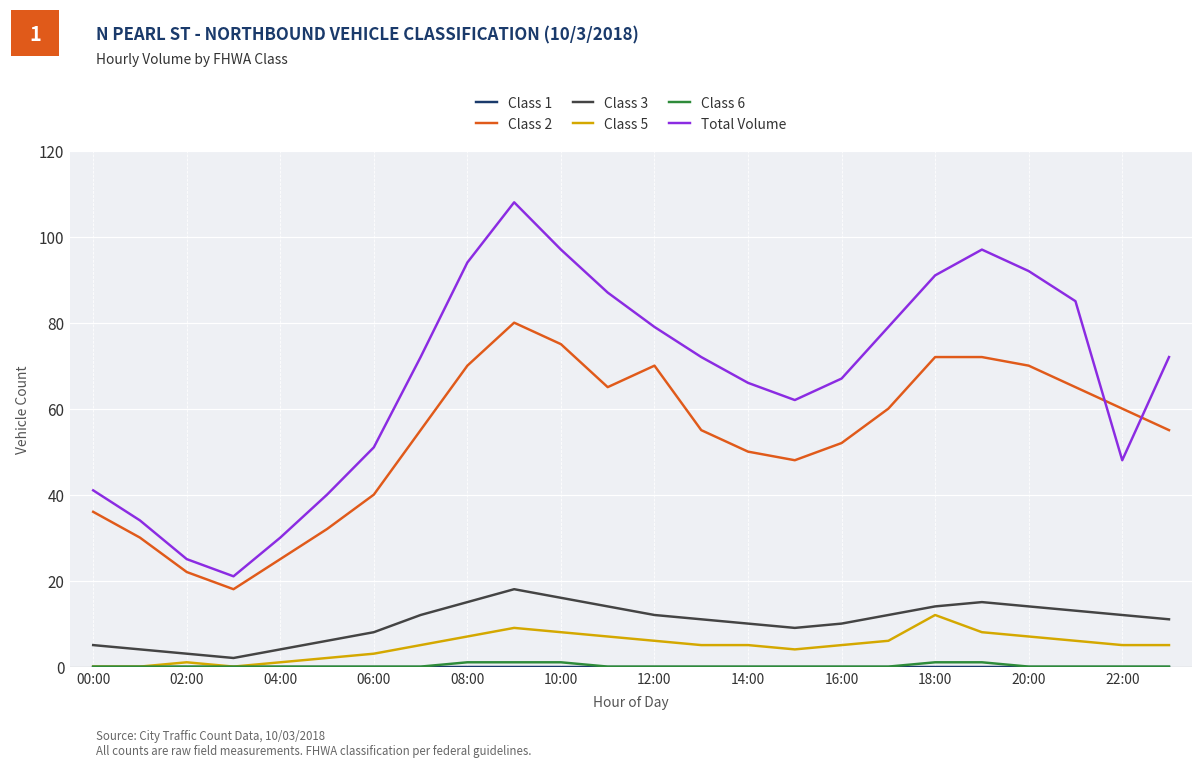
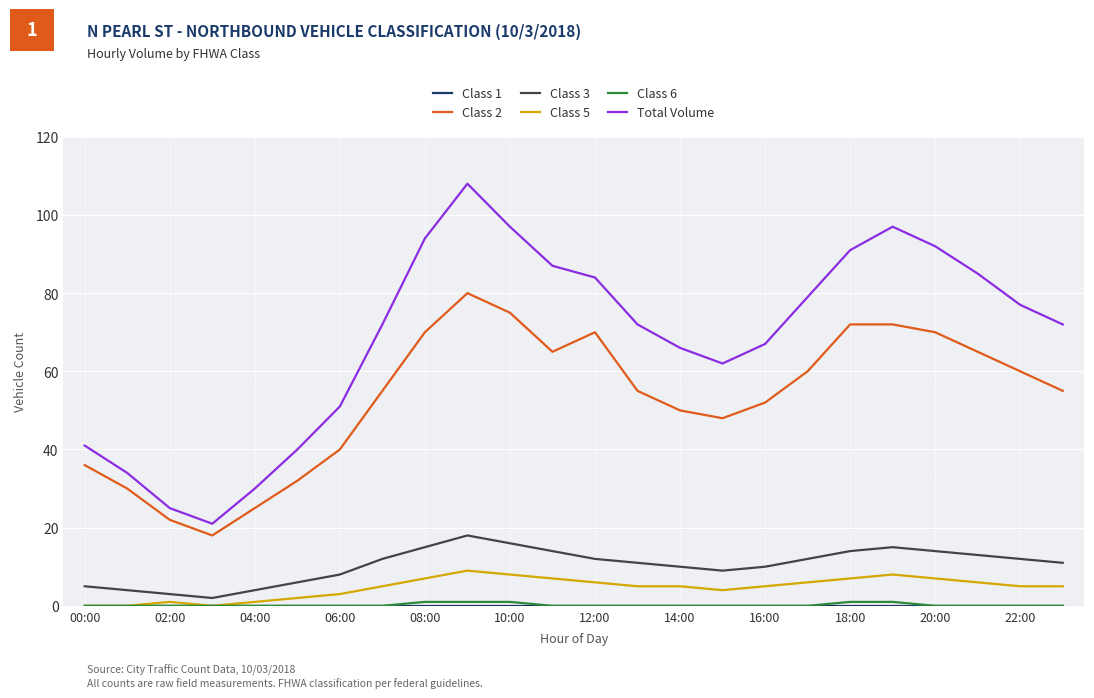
  {
    "Class 2": {
      "00:00": 36,
      "02:00": 22,
      "04:00": 25,
      "06:00": 40,
      "08:00": 70,
      "10:00": 75,
      "12:00": 70,
      "14:00": 50,
      "16:00": 52,
      "18:00": 72,
      "20:00": 70,
      "22:00": 60
    },
    "Class 5": {
      "02:00": 1,
      "04:00": 1,
      "06:00": 3,
      "08:00": 7,
      "10:00": 8,
      "12:00": 6,
      "14:00": 5,
      "16:00": 5,
-     "18:00": 12,
+     "18:00": 7,
      "20:00": 7,
      "22:00": 5
    },
    "Class 6": {
      "08:00": 1,
      "10:00": 1,
      "18:00": 1
    },
    "Total Volume": {
      "00:00": 41,
      "02:00": 25,
      "04:00": 30,
      "06:00": 51,
      "08:00": 94,
      "10:00": 97,
-     "12:00": 79,
+     "12:00": 84,
      "14:00": 66,
      "16:00": 67,
      "18:00": 91,
      "20:00": 92,
-     "22:00": 48
+     "22:00": 77
    }
  }
